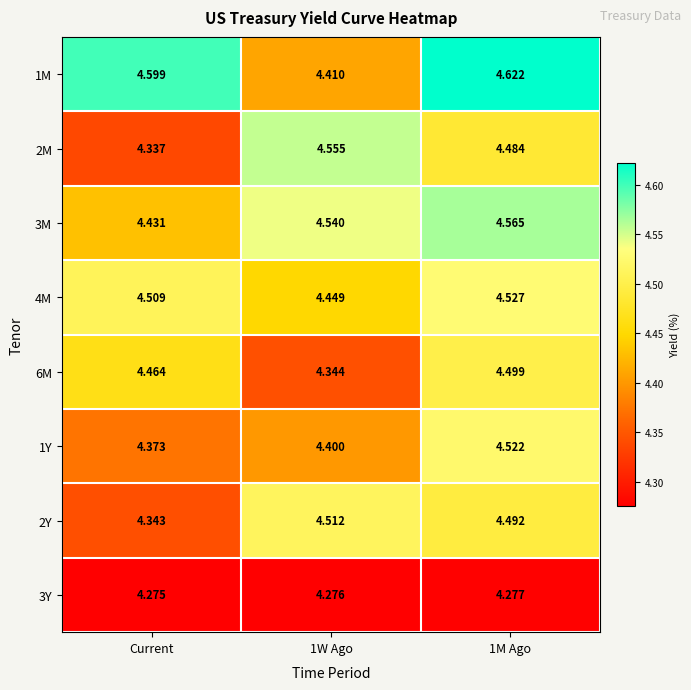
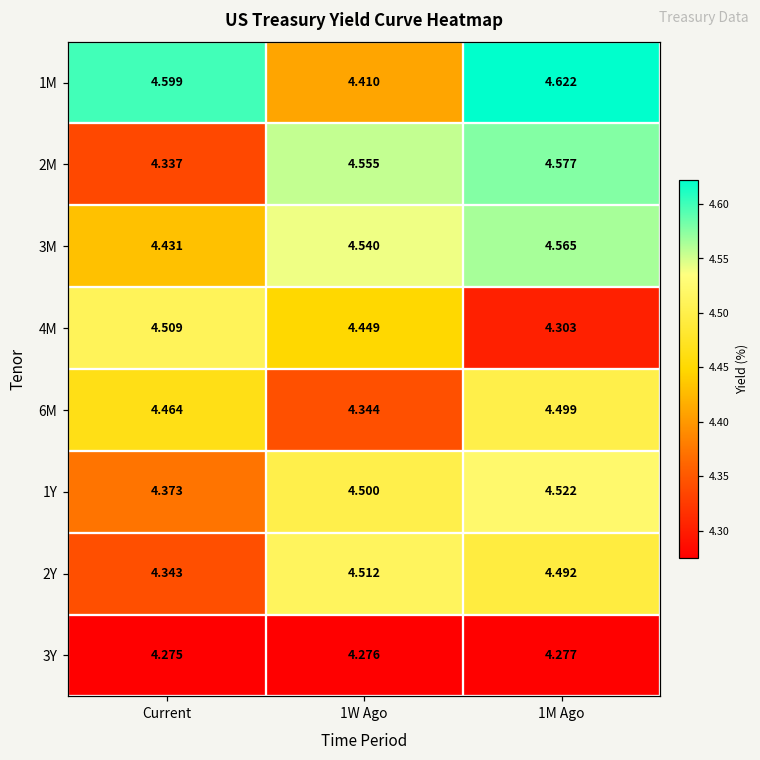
  {
    "1M": {
      "Current": 4.599,
      "1W Ago": 4.410,
      "1M Ago": 4.622
    },
    "2M": {
      "Current": 4.337,
      "1W Ago": 4.555,
-     "1M Ago": 4.484
+     "1M Ago": 4.577
    },
    "3M": {
      "Current": 4.431,
      "1W Ago": 4.540,
      "1M Ago": 4.565
    },
    "4M": {
      "Current": 4.509,
      "1W Ago": 4.449,
-     "1M Ago": 4.527
+     "1M Ago": 4.303
    },
    "6M": {
      "Current": 4.464,
      "1W Ago": 4.344,
      "1M Ago": 4.499
    },
    "1Y": {
      "Current": 4.373,
-     "1W Ago": 4.400,
+     "1W Ago": 4.500,
      "1M Ago": 4.522
    },
    "2Y": {
      "Current": 4.343,
      "1W Ago": 4.512,
      "1M Ago": 4.492
    },
    "3Y": {
      "Current": 4.275,
      "1W Ago": 4.276,
      "1M Ago": 4.277
    }
  }
